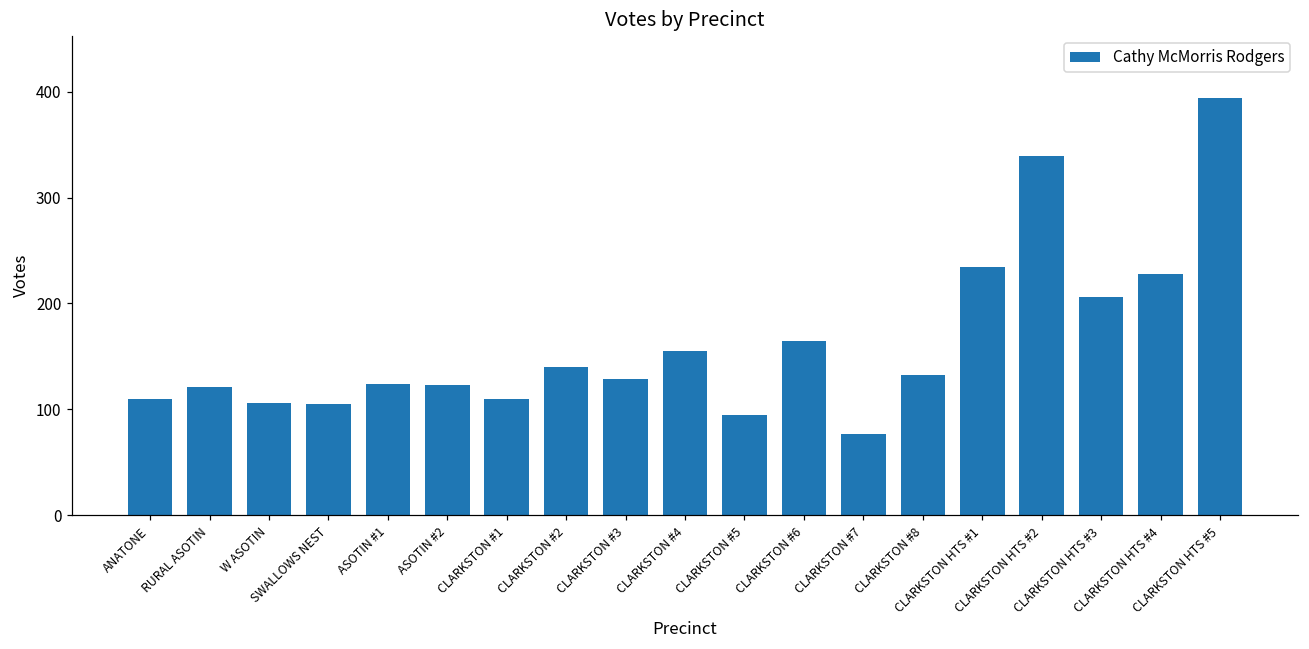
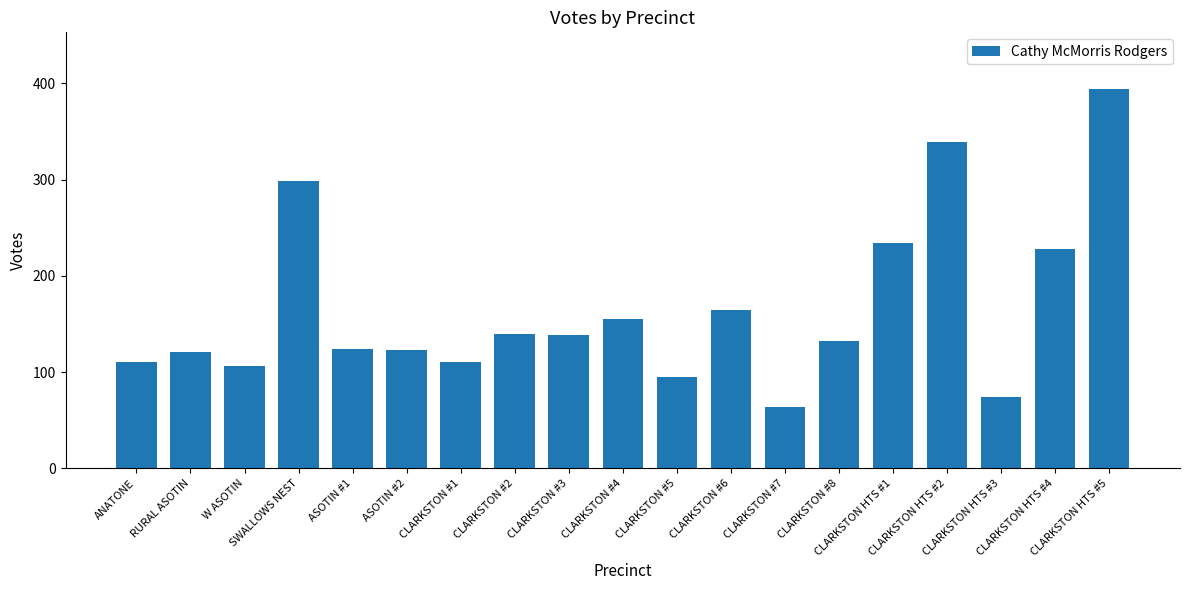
  {
    "ANATONE": 110,
    "RURAL ASOTIN": 120,
    "W ASOTIN": 110,
-   "SWALLOWS NEST": 110,
+   "SWALLOWS NEST": 300,
    "ASOTIN #1": 120,
    "ASOTIN #2": 120,
    "CLARKSTON #1": 110,
    "CLARKSTON #2": 140,
-   "CLARKSTON #3": 130,
+   "CLARKSTON #3": 140,
    "CLARKSTON #4": 160,
    "CLARKSTON #5": 100,
    "CLARKSTON #6": 170,
-   "CLARKSTON #7": 80,
+   "CLARKSTON #7": 60,
    "CLARKSTON #8": 130,
    "CLARKSTON HTS #1": 230,
    "CLARKSTON HTS #2": 340,
-   "CLARKSTON HTS #3": 210,
+   "CLARKSTON HTS #3": 70,
    "CLARKSTON HTS #4": 230,
    "CLARKSTON HTS #5": 390
  }
